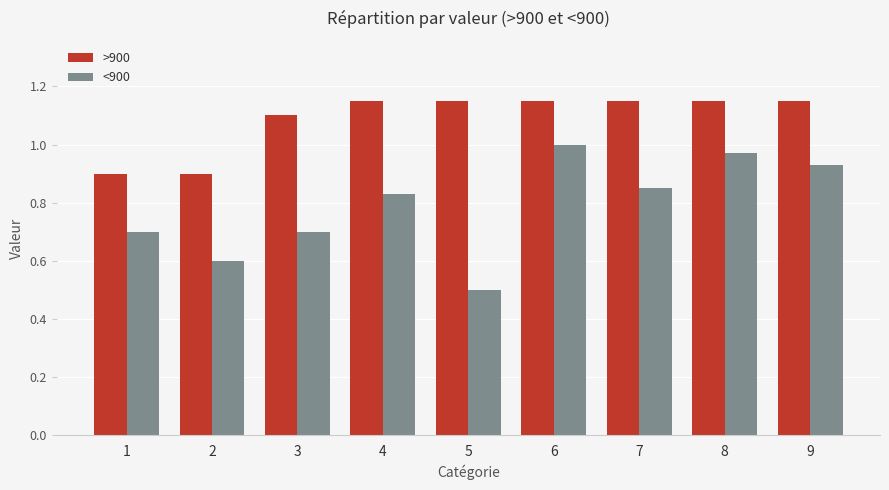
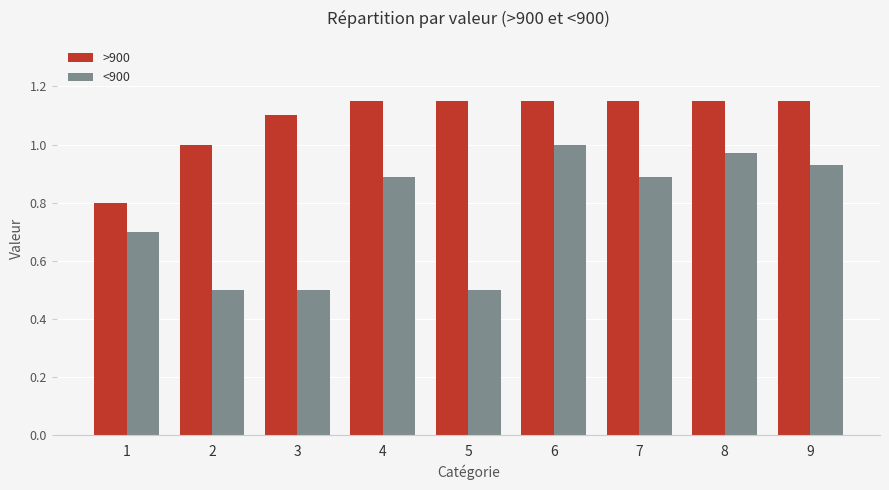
  {
    ">900": {
-     "1": 0.9,
-     "2": 0.9,
+     "1": 0.8,
+     "2": 1.0,
      "3": 1.1,
      "4": 1.15,
      "5": 1.15,
      "6": 1.15,
      "7": 1.15,
      "8": 1.15,
      "9": 1.15
    },
    "<900": {
      "1": 0.70,
-     "2": 0.6,
-     "3": 0.7,
-     "4": 0.83,
+     "2": 0.5,
+     "3": 0.5,
+     "4": 0.89,
      "5": 0.50,
      "6": 1.00,
-     "7": 0.85,
+     "7": 0.89,
      "8": 0.97,
      "9": 0.93
    }
  }
